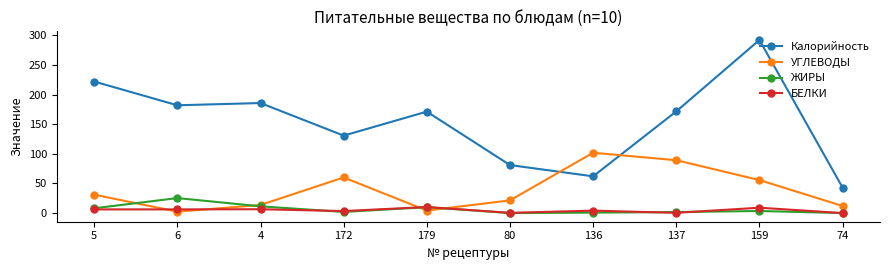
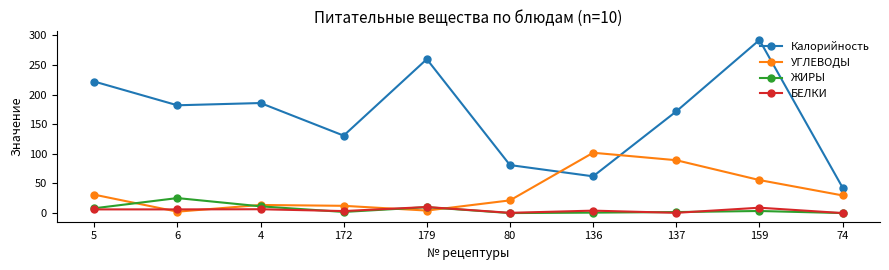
  {
    "Калорийность": {
      "5": 220,
      "6": 180,
      "4": 190,
      "172": 130,
-     "179": 170,
+     "179": 260,
      "80": 80,
      "136": 60,
      "137": 170,
      "159": 290,
      "74": 40
    },
    "УГЛЕВОДЫ": {
      "5": 30,
-     "172": 60,
+     "172": 10,
      "179": 0,
      "80": 20,
      "136": 100,
      "137": 90,
      "159": 60,
-     "74": 10
+     "74": 30
    },
    "ЖИРЫ": {
      "6": 30,
      "159": 0
    },
    "БЕЛКИ": {
      "4": 10,
      "159": 10
    }
  }
